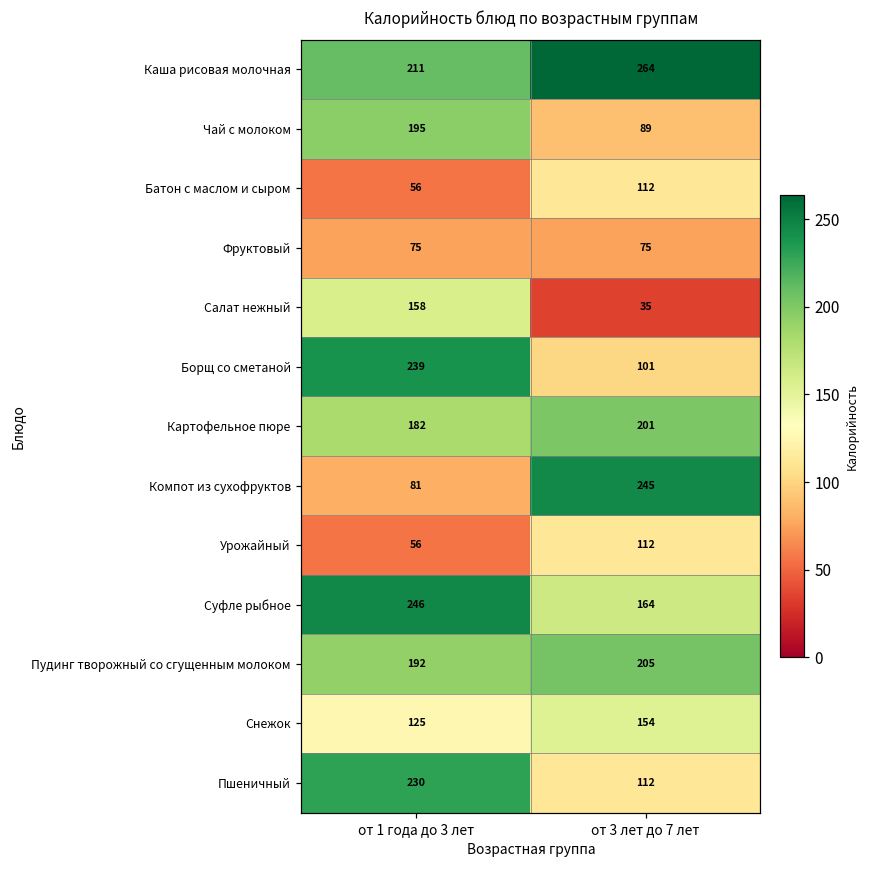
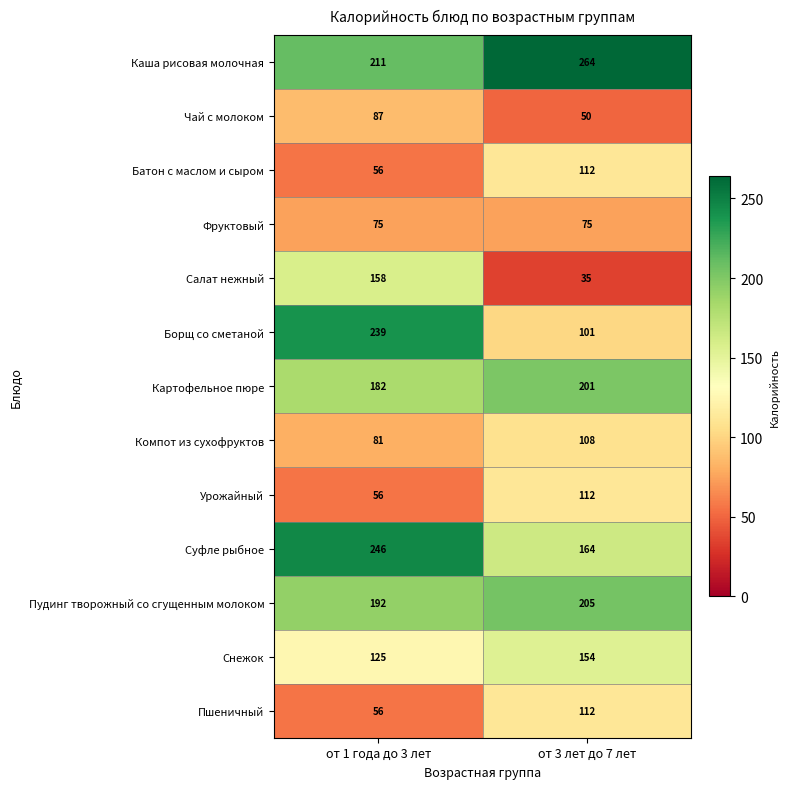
  {
    "Каша рисовая молочная": {
      "от 1 года до 3 лет": 211,
      "от 3 лет до 7 лет": 264
    },
    "Чай с молоком": {
-     "от 1 года до 3 лет": 195,
-     "от 3 лет до 7 лет": 89
+     "от 1 года до 3 лет": 87,
+     "от 3 лет до 7 лет": 50
    },
    "Батон с маслом и сыром": {
      "от 1 года до 3 лет": 56,
      "от 3 лет до 7 лет": 112
    },
    "Фруктовый": {
      "от 1 года до 3 лет": 75,
      "от 3 лет до 7 лет": 75
    },
    "Салат нежный": {
      "от 1 года до 3 лет": 158,
      "от 3 лет до 7 лет": 35
    },
    "Борщ со сметаной": {
      "от 1 года до 3 лет": 239,
      "от 3 лет до 7 лет": 101
    },
    "Картофельное пюре": {
      "от 1 года до 3 лет": 182,
      "от 3 лет до 7 лет": 201
    },
    "Компот из сухофруктов": {
      "от 1 года до 3 лет": 81,
-     "от 3 лет до 7 лет": 245
+     "от 3 лет до 7 лет": 108
    },
    "Урожайный": {
      "от 1 года до 3 лет": 56,
      "от 3 лет до 7 лет": 112
    },
    "Суфле рыбное": {
      "от 1 года до 3 лет": 246,
      "от 3 лет до 7 лет": 164
    },
    "Пудинг творожный со сгущенным молоком": {
      "от 1 года до 3 лет": 192,
      "от 3 лет до 7 лет": 205
    },
    "Снежок": {
      "от 1 года до 3 лет": 125,
      "от 3 лет до 7 лет": 154
    },
    "Пшеничный": {
-     "от 1 года до 3 лет": 230,
+     "от 1 года до 3 лет": 56,
      "от 3 лет до 7 лет": 112
    }
  }
